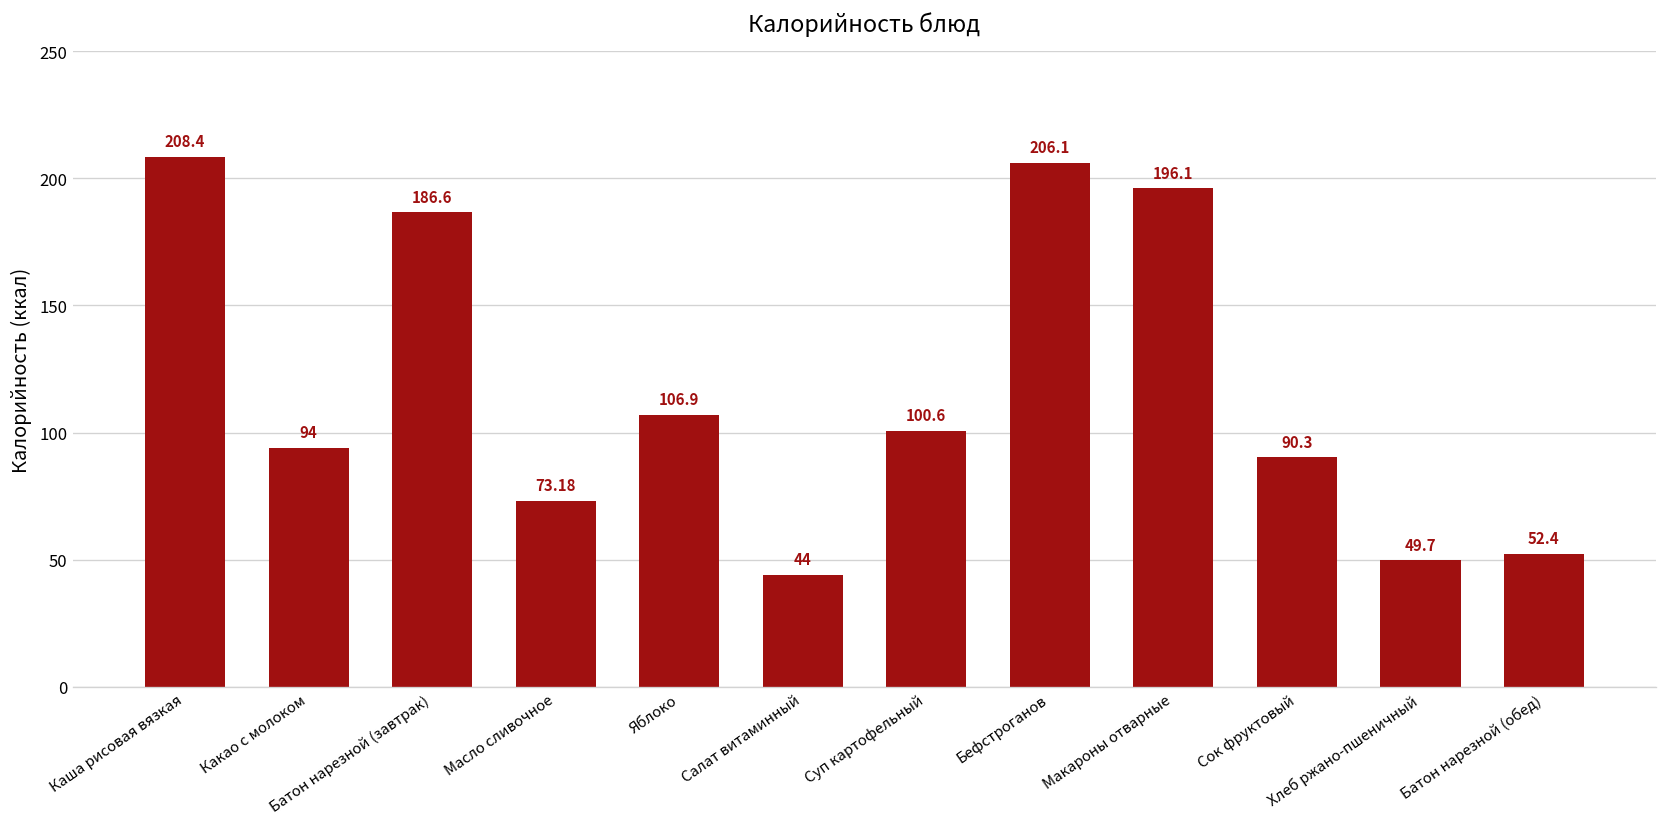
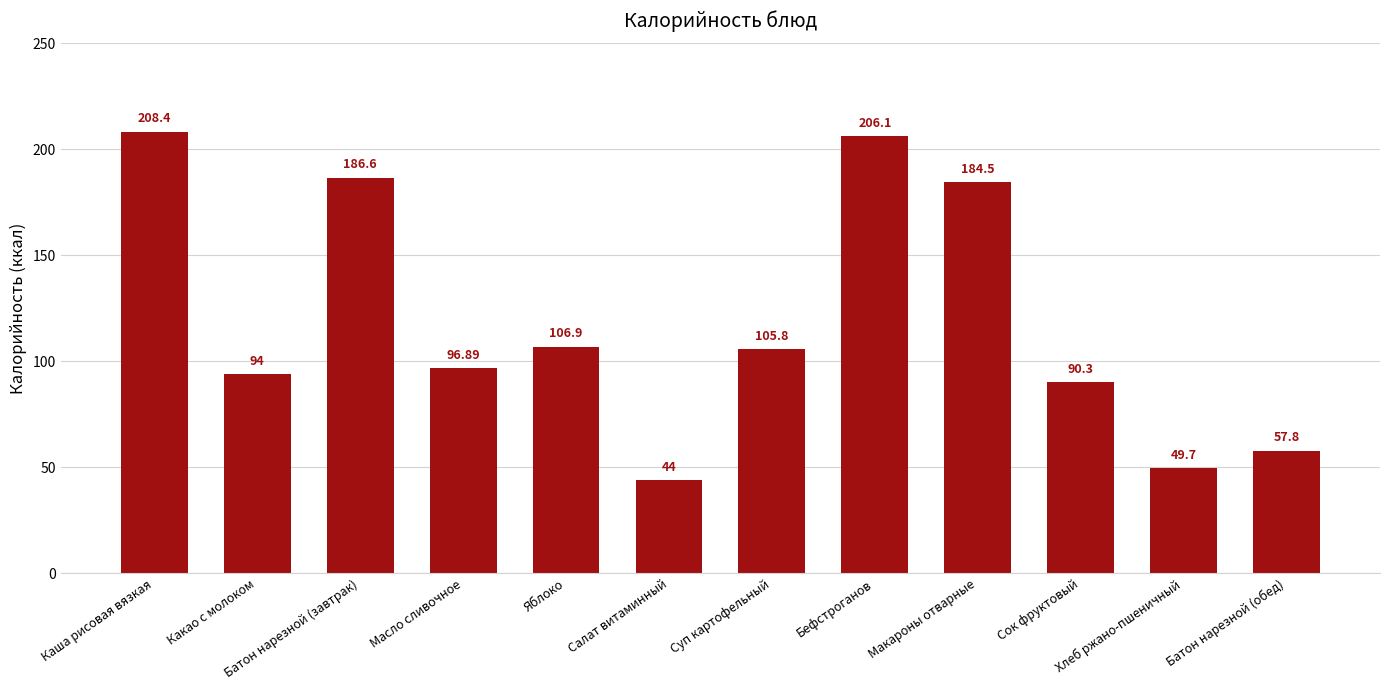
  {
    "Каша рисовая вязкая": 208.4,
    "Какао с молоком": 94,
    "Батон нарезной (завтрак)": 186.6,
-   "Масло сливочное": 73.18,
+   "Масло сливочное": 96.89,
    "Яблоко": 106.9,
    "Салат витаминный": 44,
-   "Суп картофельный": 100.6,
+   "Суп картофельный": 105.8,
    "Бефстроганов": 206.1,
-   "Макароны отварные": 196.1,
+   "Макароны отварные": 184.5,
    "Сок фруктовый": 90.3,
    "Хлеб ржано-пшеничный": 49.7,
-   "Батон нарезной (обед)": 52.4
+   "Батон нарезной (обед)": 57.8
  }
